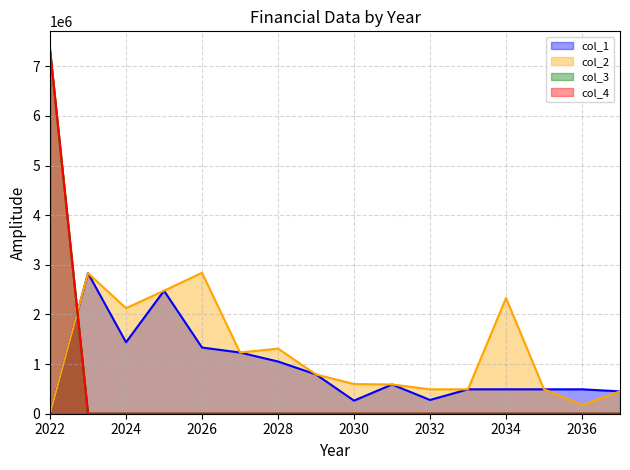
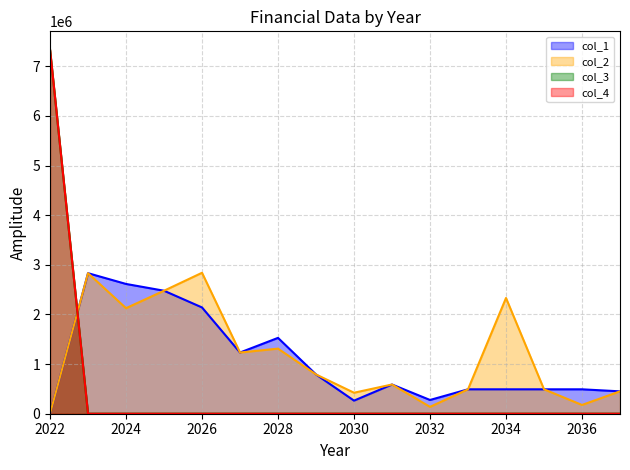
  {
    "col_1": {
-     "2024": 1400000,
-     "2026": 1300000,
-     "2028": 1100000,
+     "2024": 2600000,
+     "2026": 2100000,
+     "2028": 1500000,
      "2030": 300000,
      "2032": 300000,
      "2034": 500000,
      "2036": 500000
    },
    "col_2": {
      "2024": 2100000,
      "2026": 2800000,
      "2028": 1300000,
-     "2030": 600000,
-     "2032": 500000,
+     "2030": 400000,
+     "2032": 100000,
      "2034": 2300000,
      "2036": 200000
    },
    "col_4": {
      "2022": 7300000,
      "2024": 0,
      "2026": 0,
      "2028": 0,
      "2030": 0,
      "2032": 0,
      "2034": 0,
      "2036": 0
    }
  }
